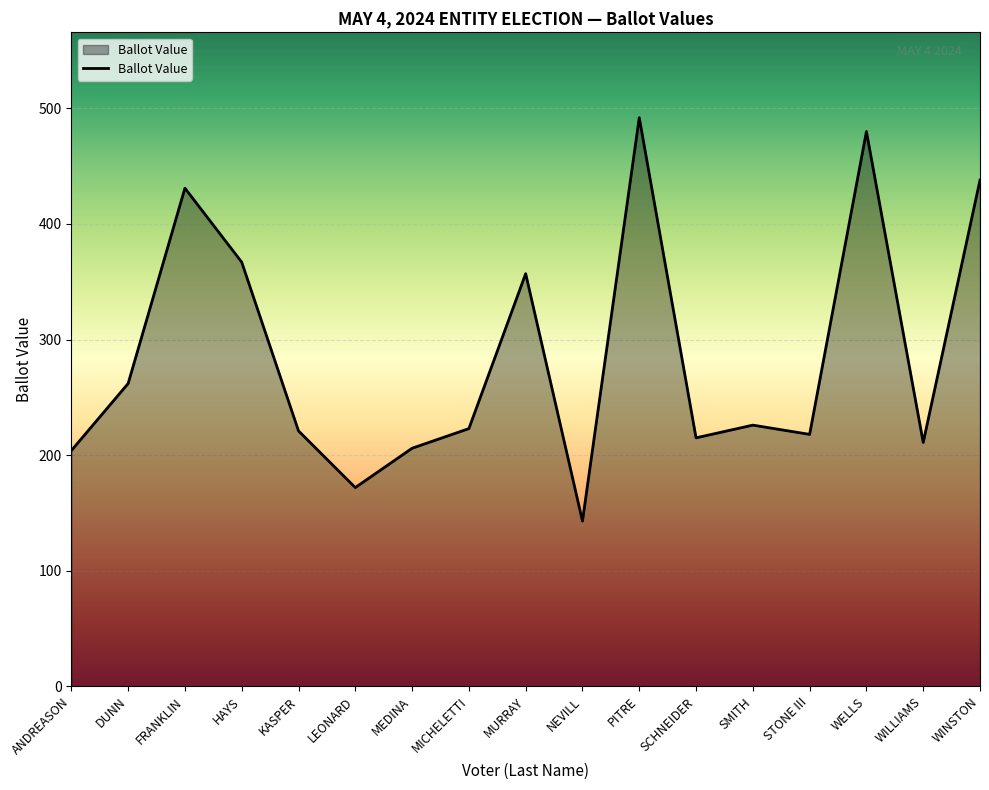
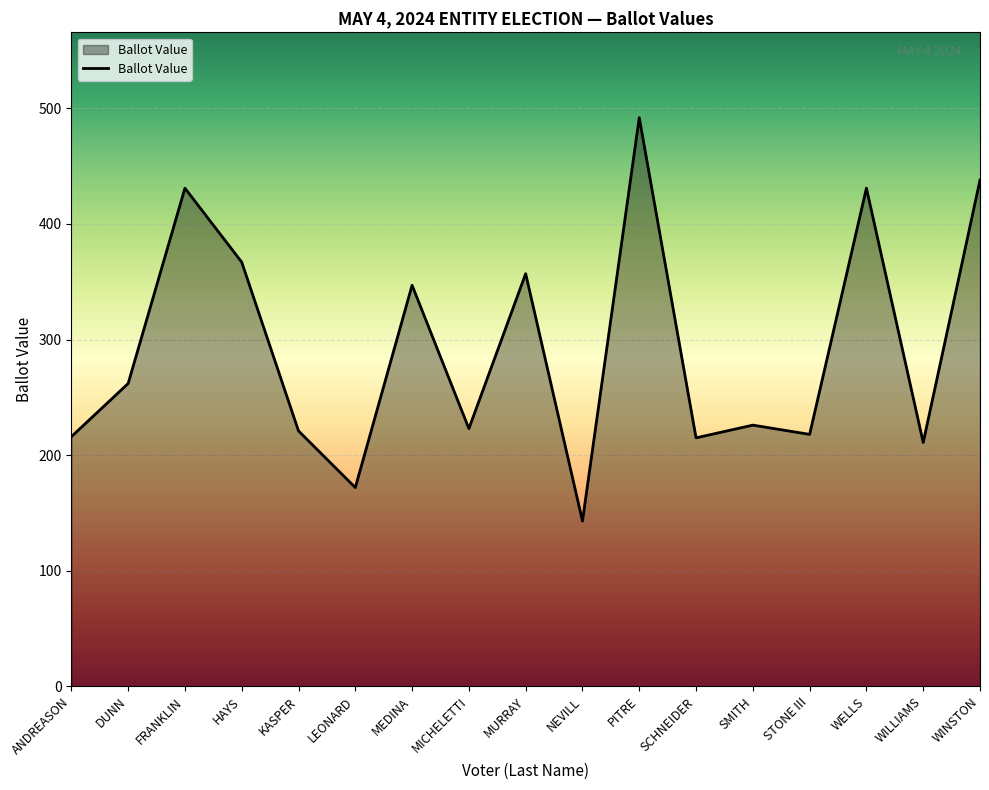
  {
-   "ANDREASON": 204,
+   "ANDREASON": 216,
    "DUNN": 262,
    "FRANKLIN": 431,
    "HAYS": 367,
    "KASPER": 221,
    "LEONARD": 172,
-   "MEDINA": 206,
+   "MEDINA": 347,
    "MICHELETTI": 223,
    "MURRAY": 357,
    "NEVILL": 143,
    "PITRE": 492,
    "SCHNEIDER": 215,
    "SMITH": 226,
    "STONE III": 218,
-   "WELLS": 480,
+   "WELLS": 431,
    "WILLIAMS": 211,
    "WINSTON": 438
  }
